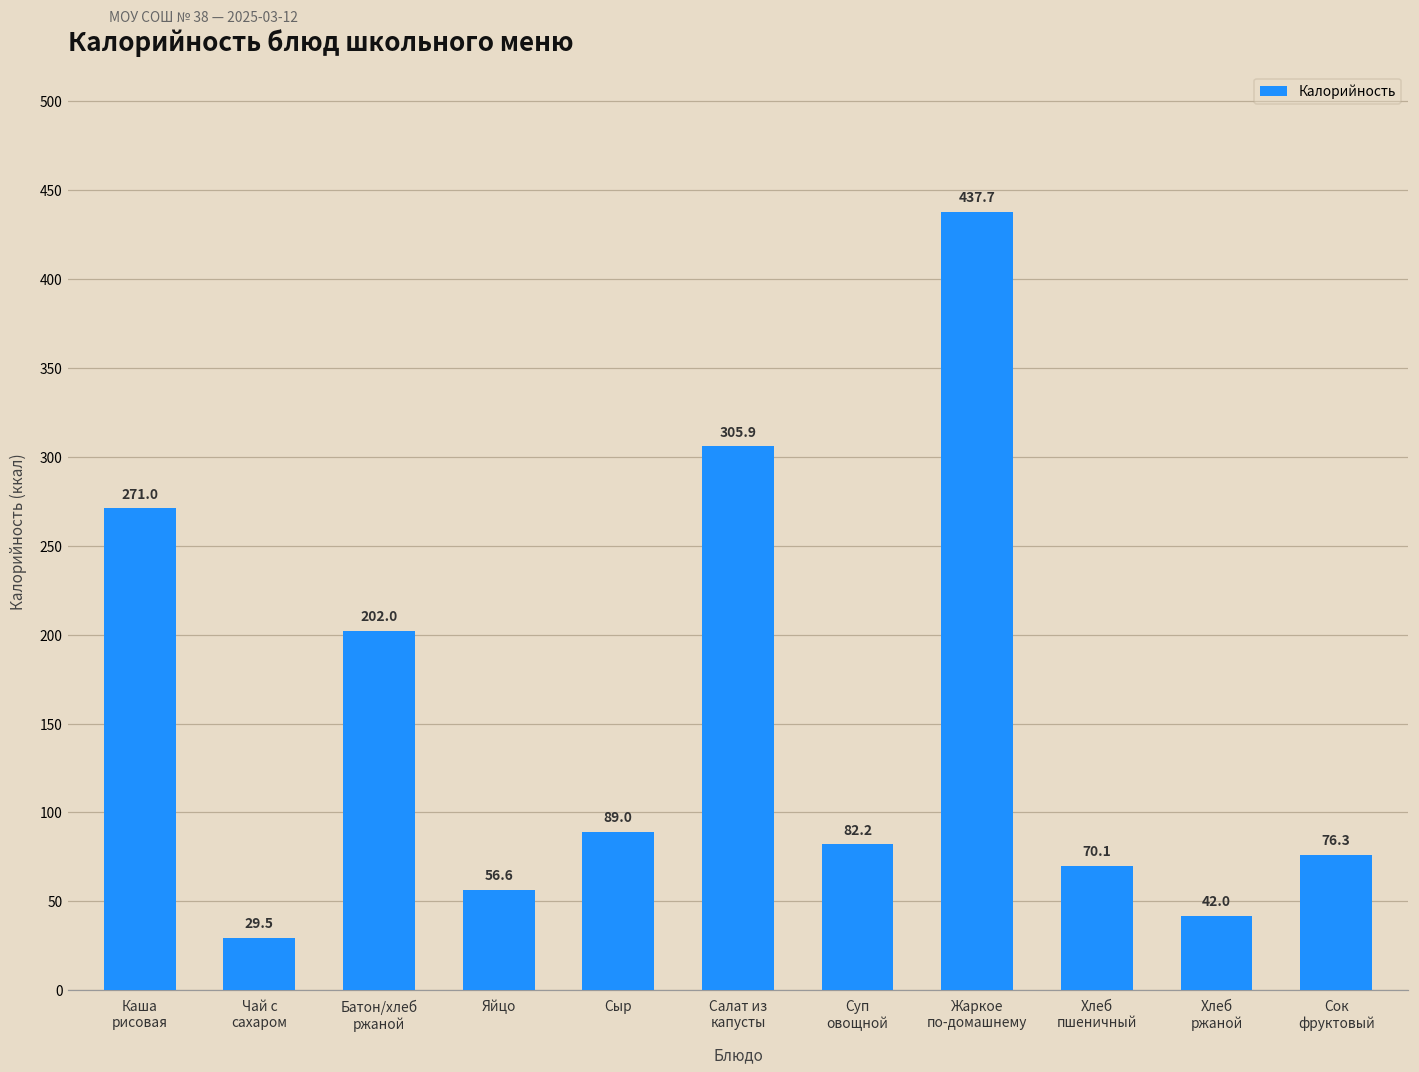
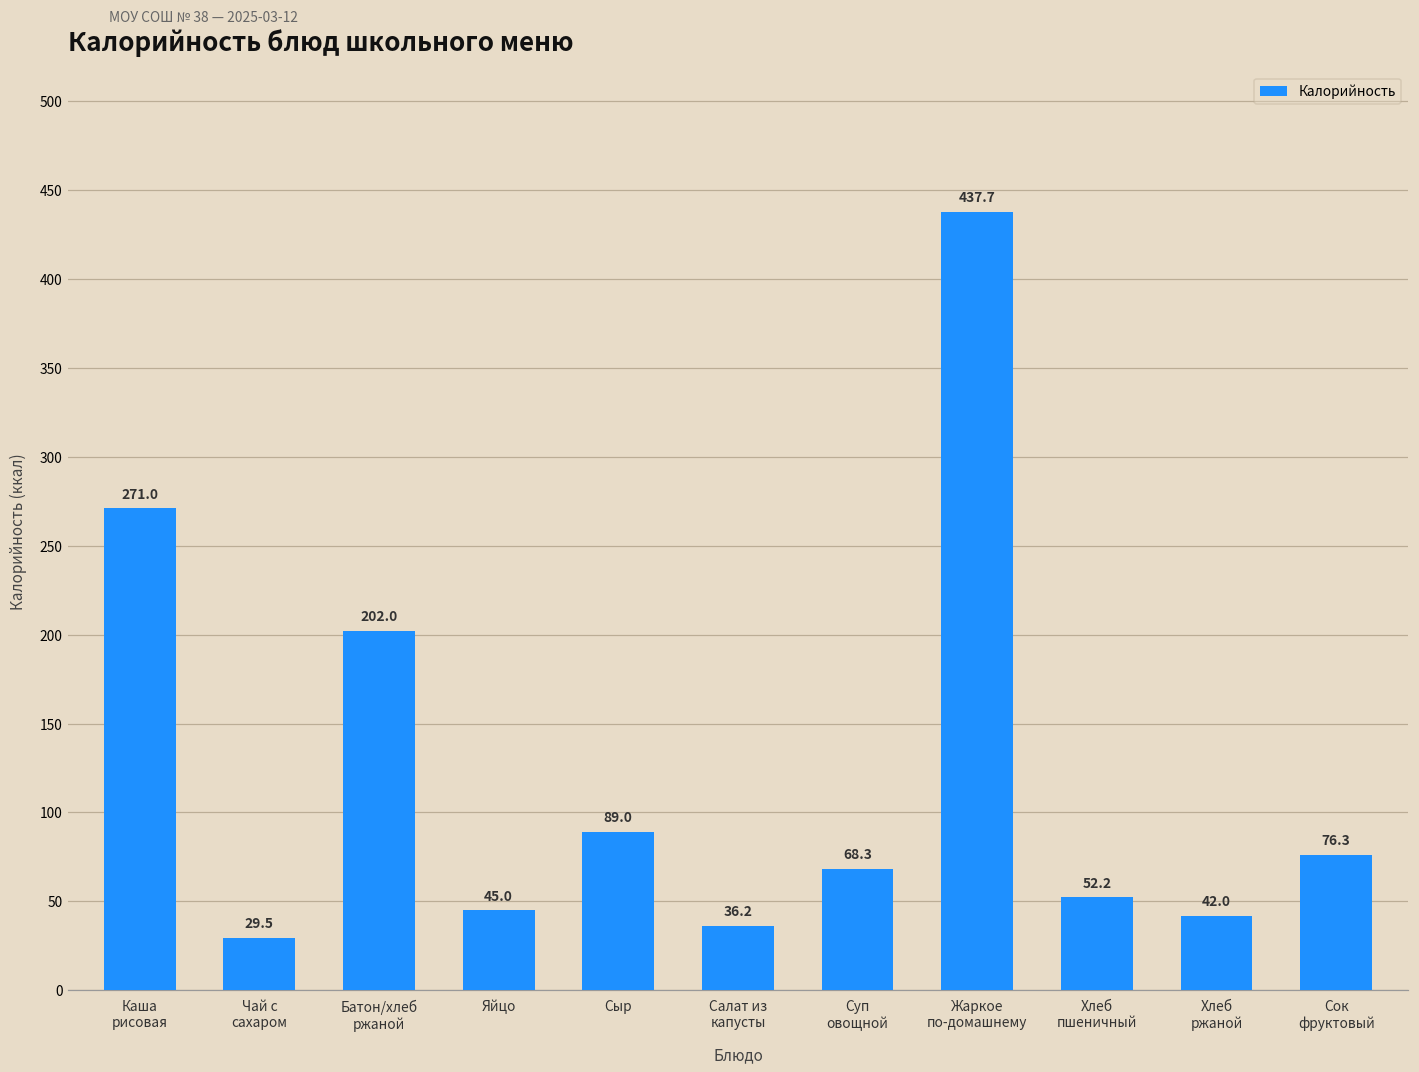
  {
    "Каша рисовая": 271.0,
    "Чай с сахаром": 29.5,
    "Батон/хлеб ржаной": 202.0,
-   "Яйцо": 56.6,
+   "Яйцо": 45.0,
    "Сыр": 89.0,
-   "Салат из капусты": 305.9,
-   "Суп овощной": 82.2,
+   "Салат из капусты": 36.2,
+   "Суп овощной": 68.3,
    "Жаркое по-домашнему": 437.7,
-   "Хлеб пшеничный": 70.1,
+   "Хлеб пшеничный": 52.2,
    "Хлеб ржаной": 42.0,
    "Сок фруктовый": 76.3
  }
